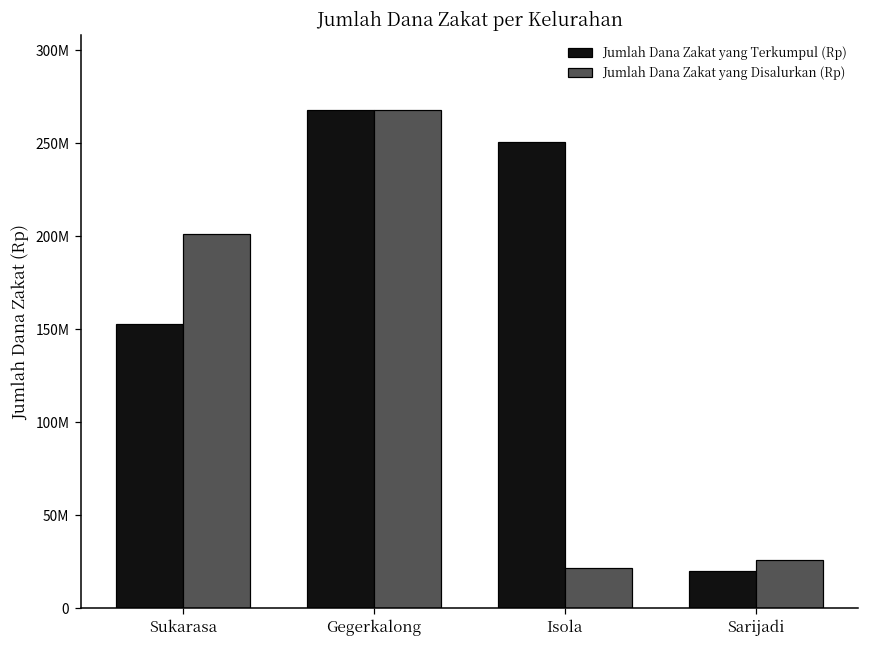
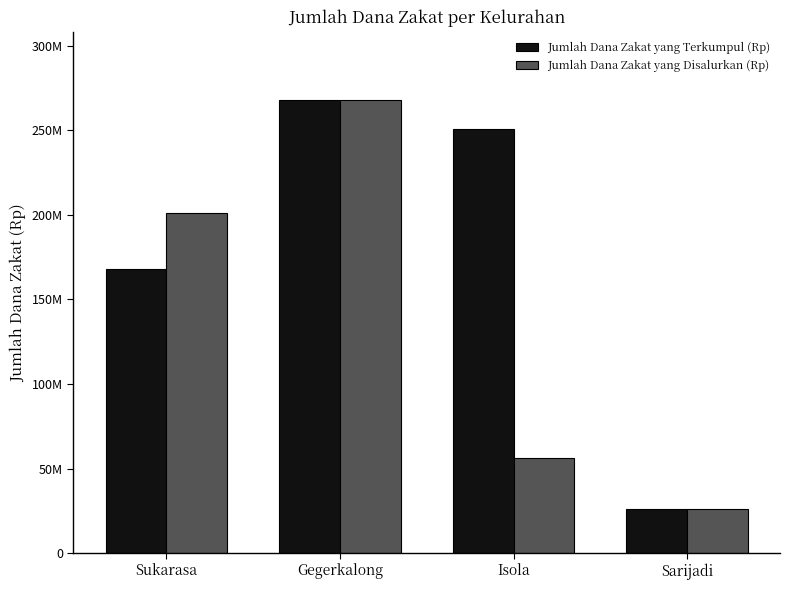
  {
    "Jumlah Dana Zakat yang Terkumpul (Rp)": {
-     "Sukarasa": 153000000,
+     "Sukarasa": 168000000,
      "Gegerkalong": 268000000,
      "Isola": 251000000,
-     "Sarijadi": 20000000
+     "Sarijadi": 26000000
    },
    "Jumlah Dana Zakat yang Disalurkan (Rp)": {
      "Sukarasa": 201000000,
      "Gegerkalong": 268000000,
-     "Isola": 22000000,
+     "Isola": 56000000,
      "Sarijadi": 26000000
    }
  }
